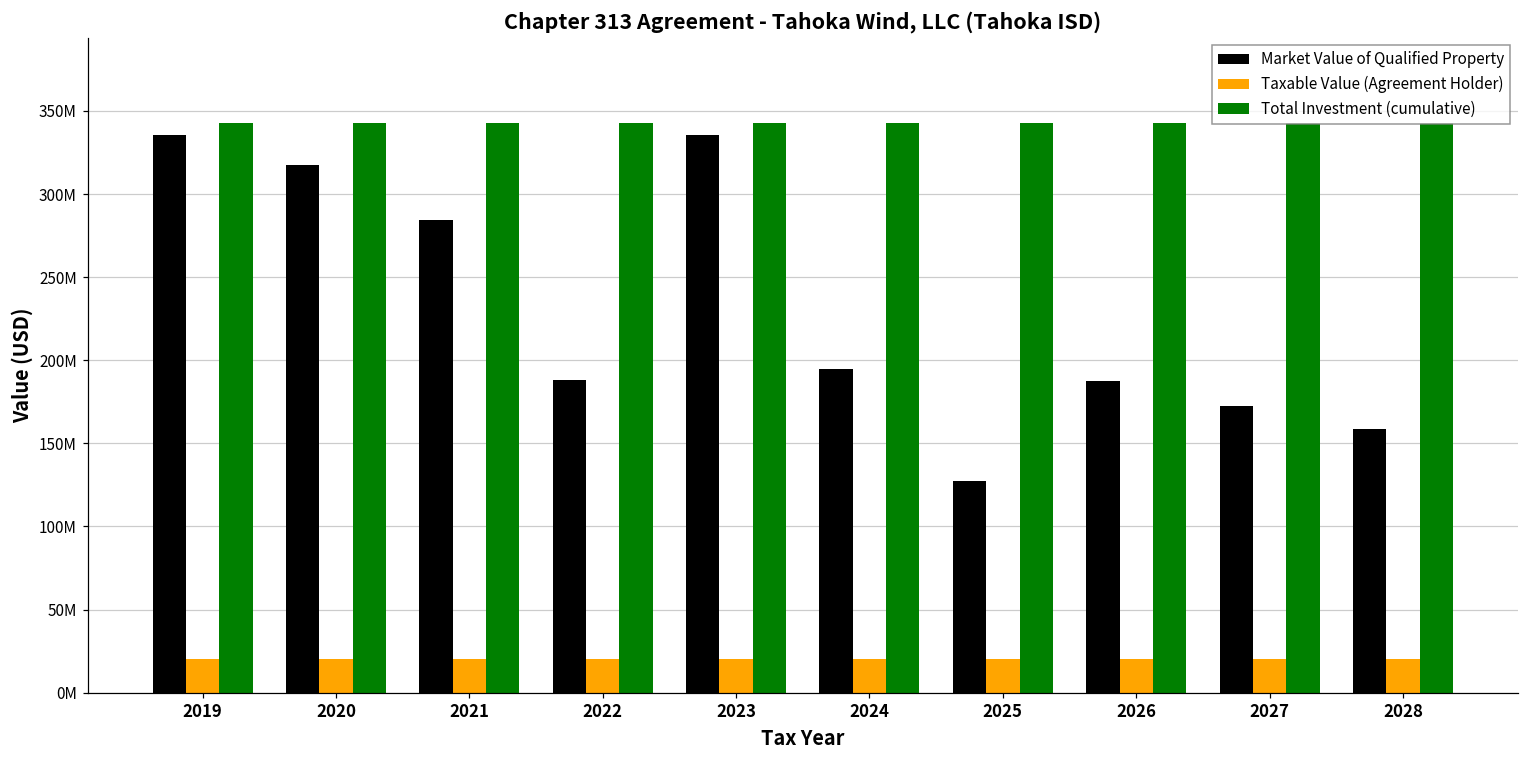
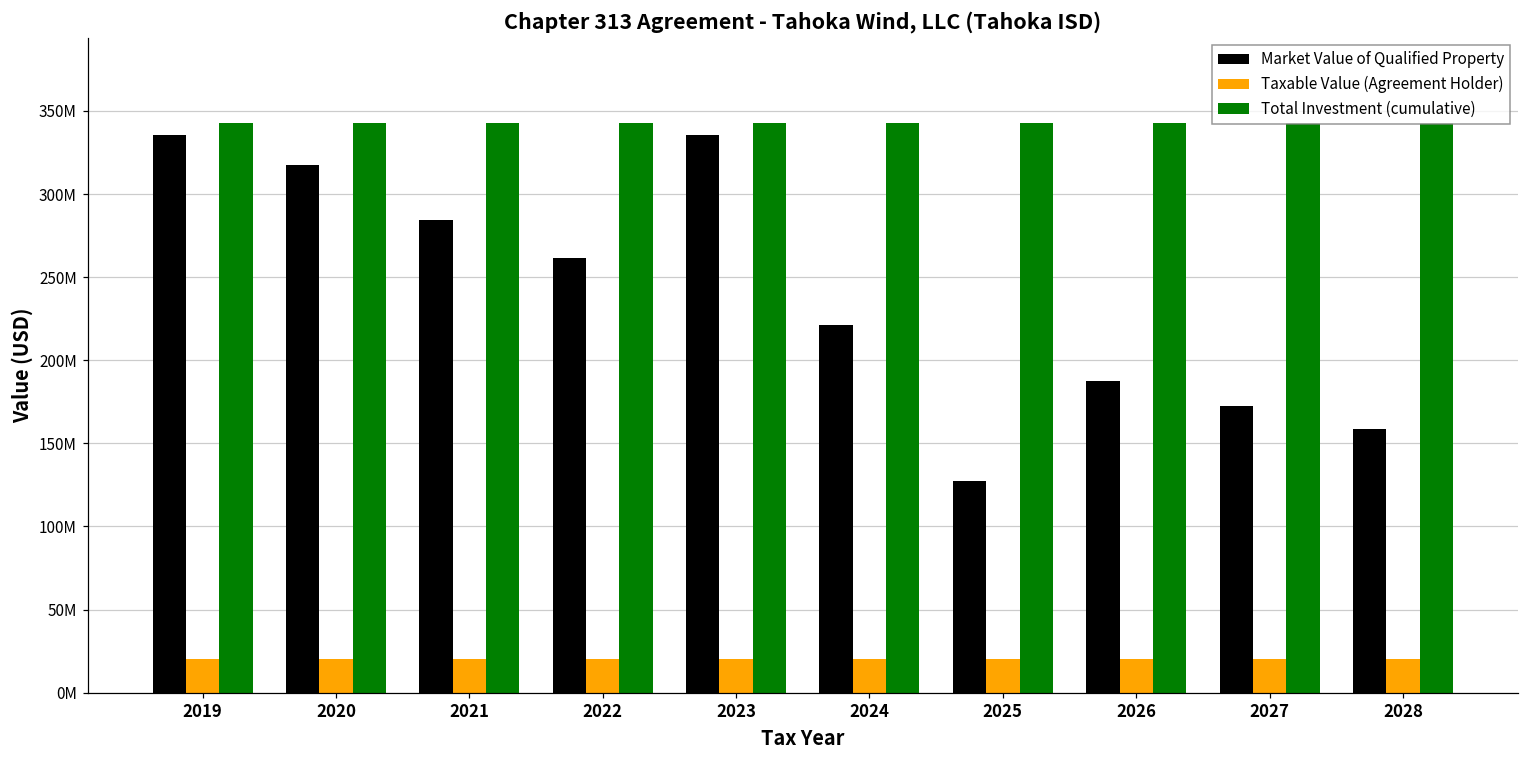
  {
    "Market Value of Qualified Property": {
      "2019": 336000000,
      "2020": 317000000,
      "2021": 284000000,
-     "2022": 188000000,
+     "2022": 262000000,
      "2023": 336000000,
-     "2024": 195000000,
+     "2024": 221000000,
      "2025": 128000000,
      "2026": 187000000,
      "2027": 172000000,
      "2028": 159000000
    },
    "Taxable Value (Agreement Holder)": {
      "2019": 20000000,
      "2020": 20000000,
      "2021": 20000000,
      "2022": 20000000,
      "2023": 20000000,
      "2024": 20000000,
      "2025": 20000000,
      "2026": 20000000,
      "2027": 20000000,
      "2028": 20000000
    },
    "Total Investment (cumulative)": {
      "2019": 343000000,
      "2020": 343000000,
      "2021": 343000000,
      "2022": 343000000,
      "2023": 343000000,
      "2024": 343000000,
      "2025": 343000000,
      "2026": 343000000,
      "2027": 343000000,
      "2028": 343000000
    }
  }
